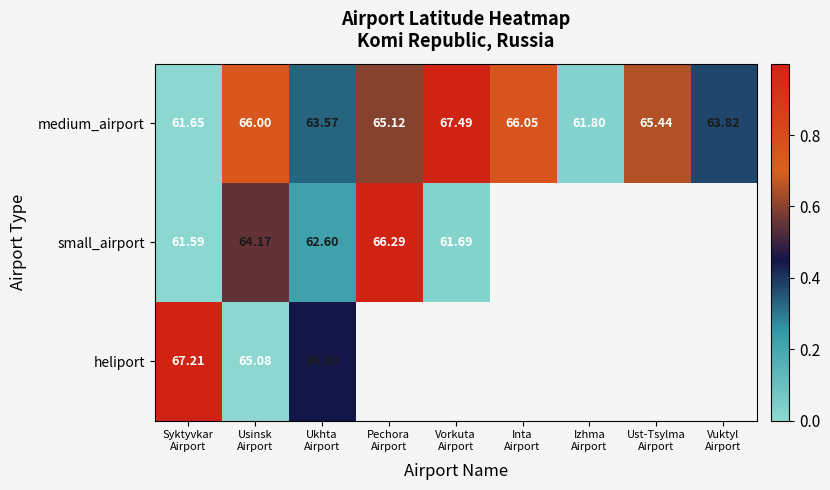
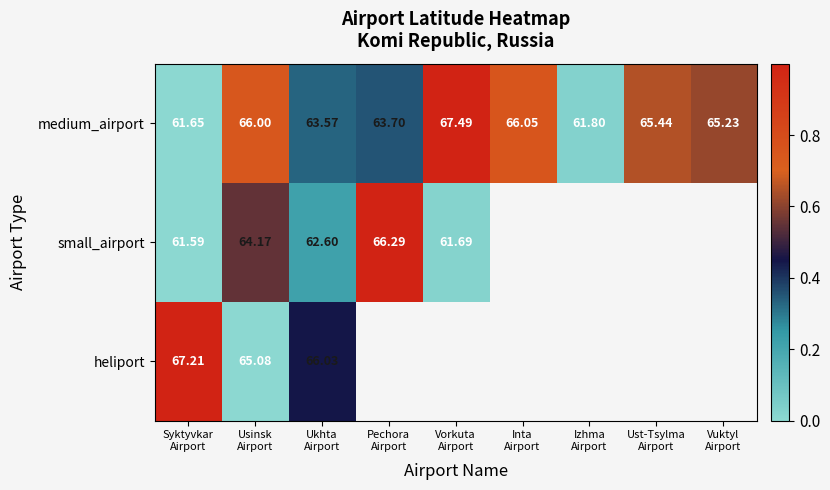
  {
    "medium_airport": {
      "Syktyvkar Airport": 61.65,
      "Usinsk Airport": 66.00,
      "Ukhta Airport": 63.57,
-     "Pechora Airport": 65.12,
+     "Pechora Airport": 63.70,
      "Vorkuta Airport": 67.49,
      "Inta Airport": 66.05,
      "Izhma Airport": 61.80,
      "Ust-Tsylma Airport": 65.44,
-     "Vuktyl Airport": 63.82
+     "Vuktyl Airport": 65.23
    },
    "small_airport": {
      "Syktyvkar Airport": 61.59,
      "Usinsk Airport": 64.17,
      "Ukhta Airport": 62.60,
      "Pechora Airport": 66.29,
      "Vorkuta Airport": 61.69
    },
    "heliport": {
      "Syktyvkar Airport": 67.21,
      "Usinsk Airport": 65.08
    }
  }
